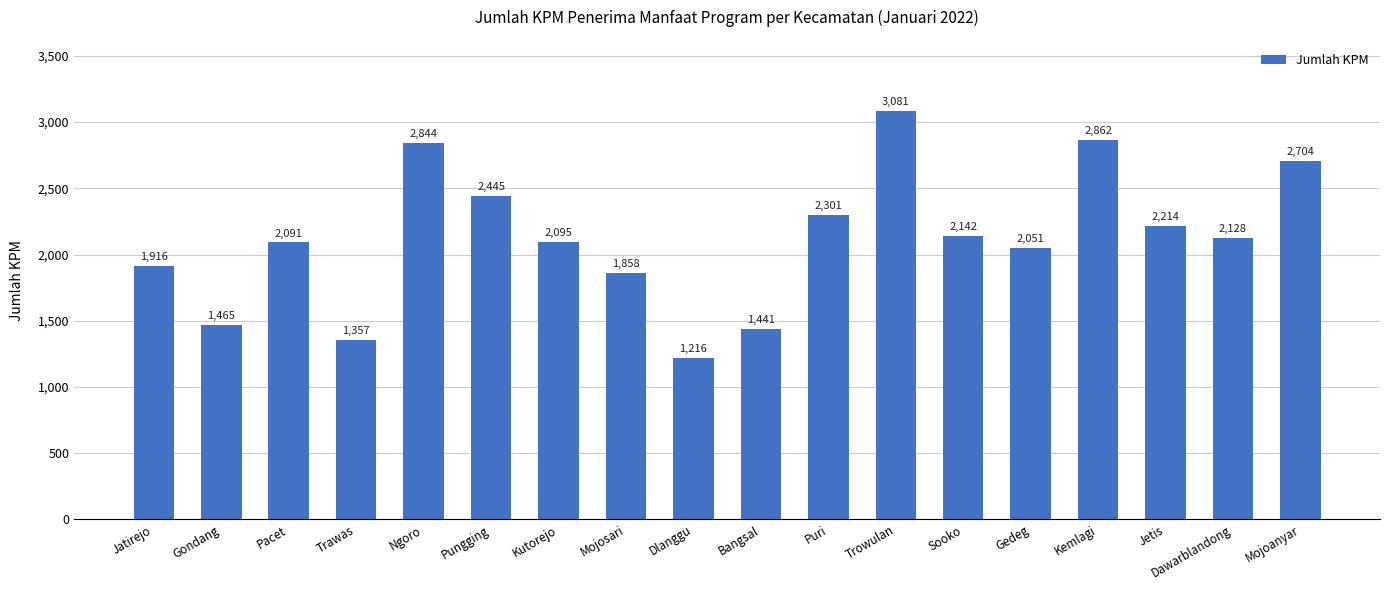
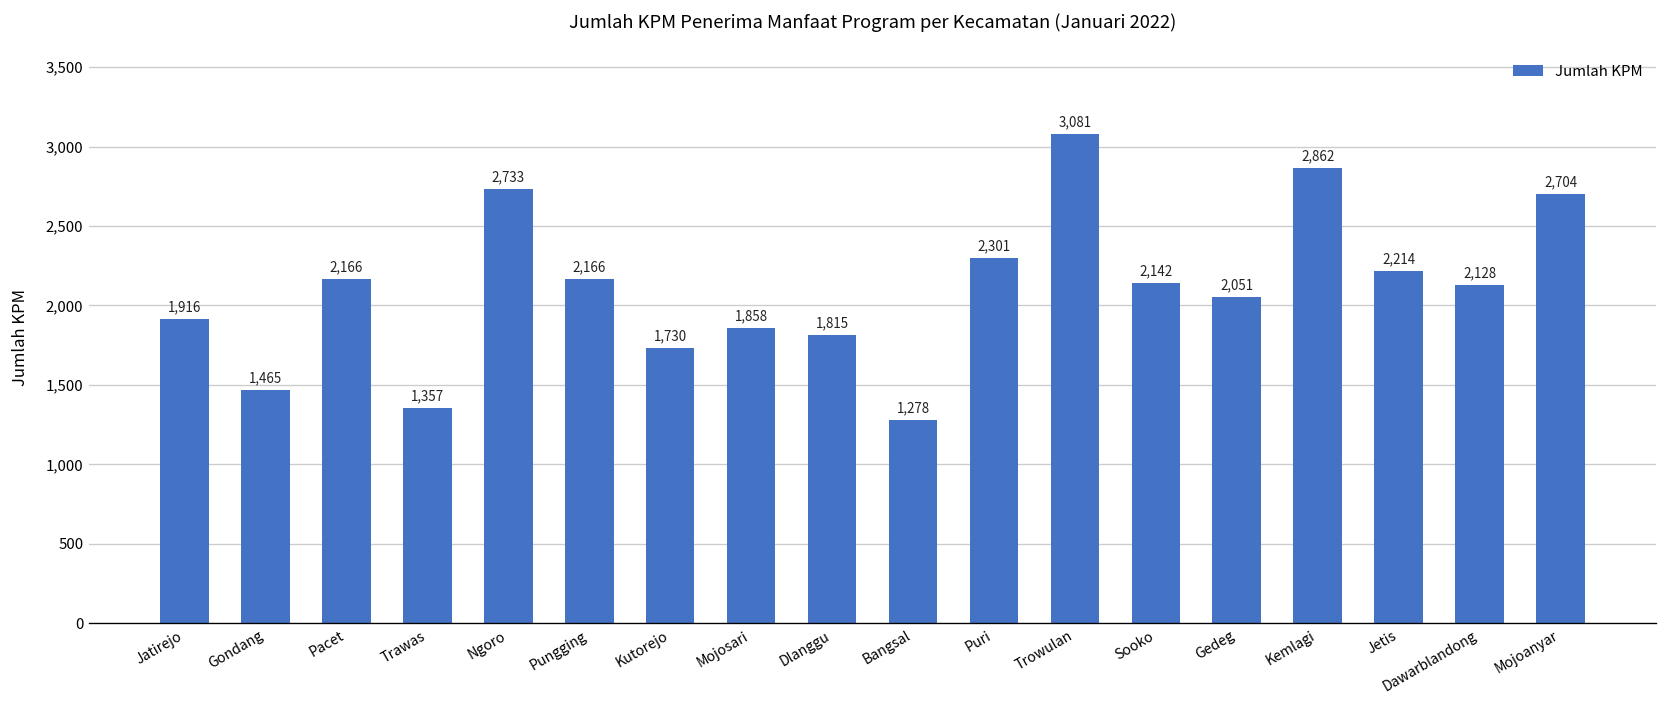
  {
    "Jatirejo": "1,916",
    "Gondang": "1,465",
-   "Pacet": "2,091",
+   "Pacet": "2,166",
    "Trawas": "1,357",
-   "Ngoro": "2,844",
-   "Pungging": "2,445",
-   "Kutorejo": "2,095",
+   "Ngoro": "2,733",
+   "Pungging": "2,166",
+   "Kutorejo": "1,730",
    "Mojosari": "1,858",
-   "Dlanggu": "1,216",
-   "Bangsal": "1,441",
+   "Dlanggu": "1,815",
+   "Bangsal": "1,278",
    "Puri": "2,301",
    "Trowulan": "3,081",
    "Sooko": "2,142",
    "Gedeg": "2,051",
    "Kemlagi": "2,862",
    "Jetis": "2,214",
    "Dawarblandong": "2,128",
    "Mojoanyar": "2,704"
  }
